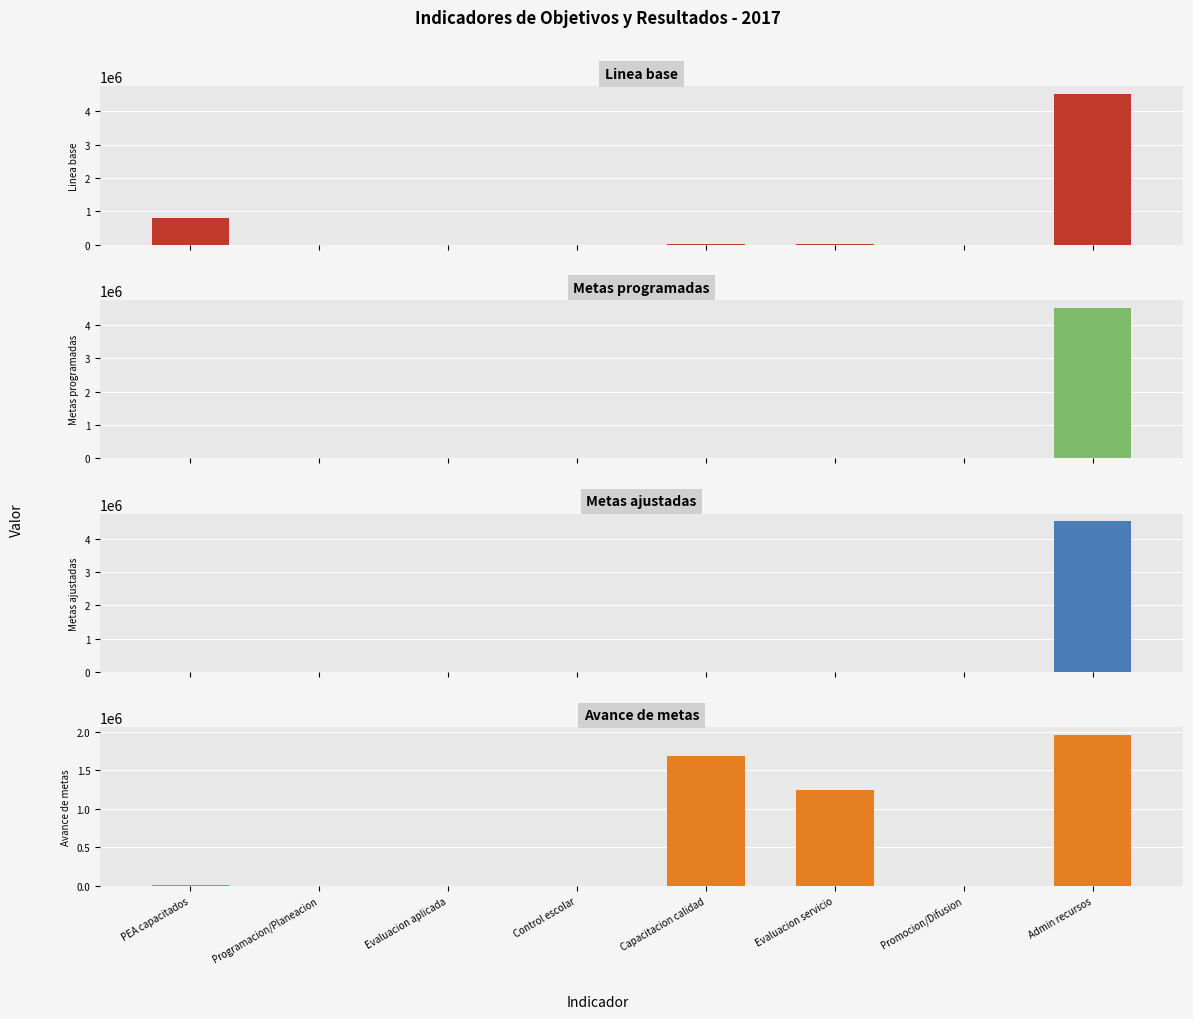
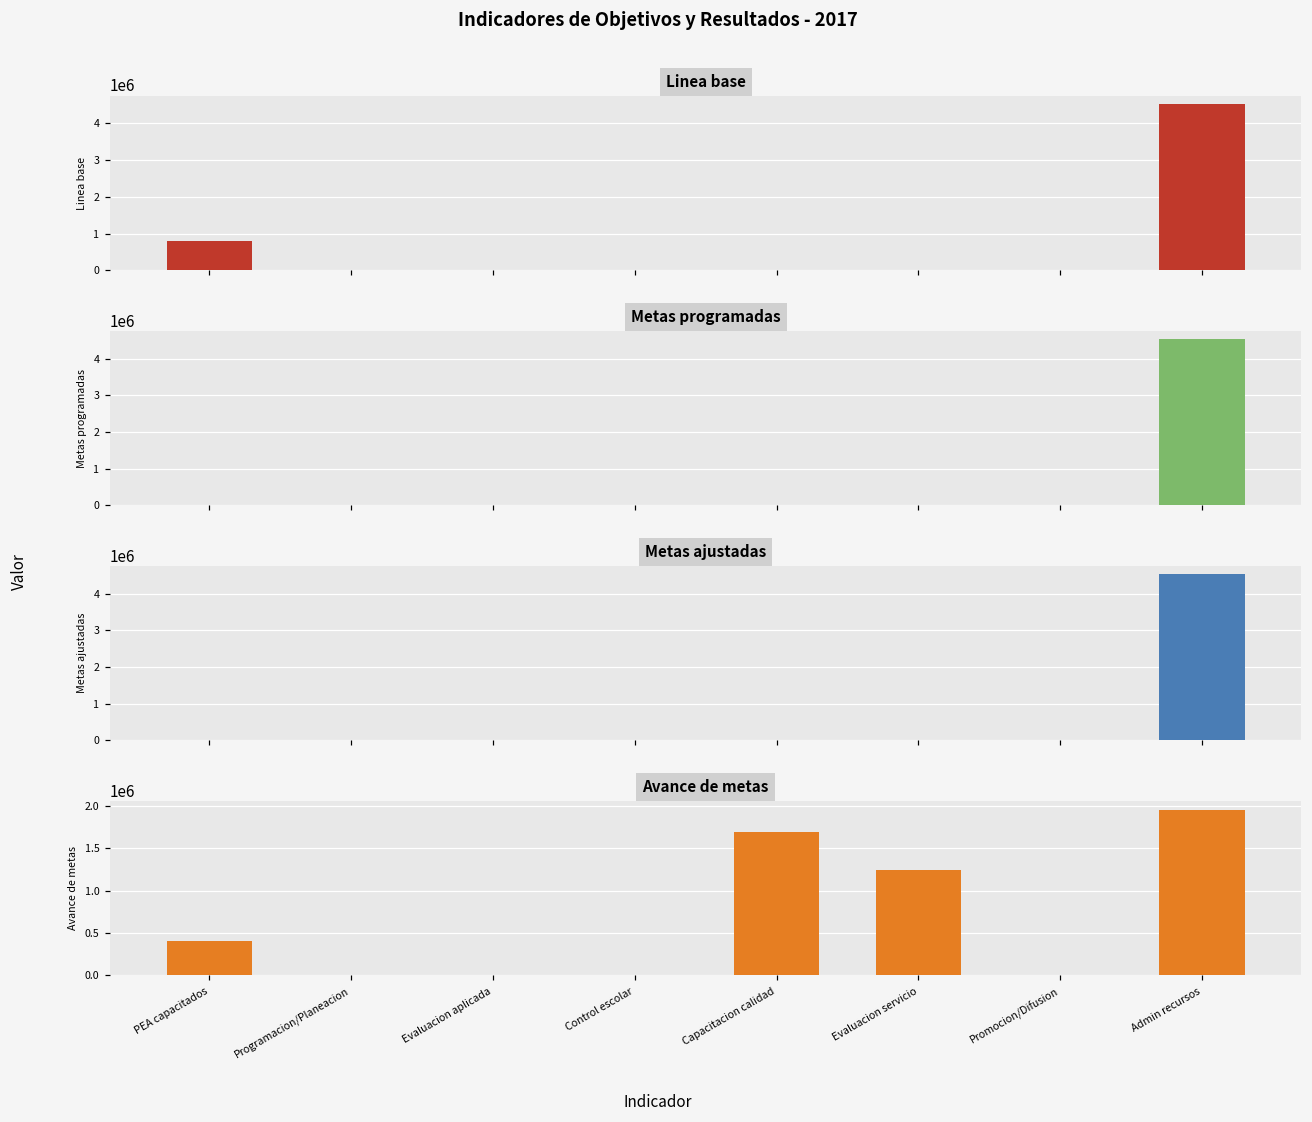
  {
    "Avance de metas": {
-     "PEA capacitados": 0,
+     "PEA capacitados": 400000,
      "Capacitacion calidad": 1700000,
      "Evaluacion servicio": 1200000,
      "Admin recursos": 2000000
    }
  }
